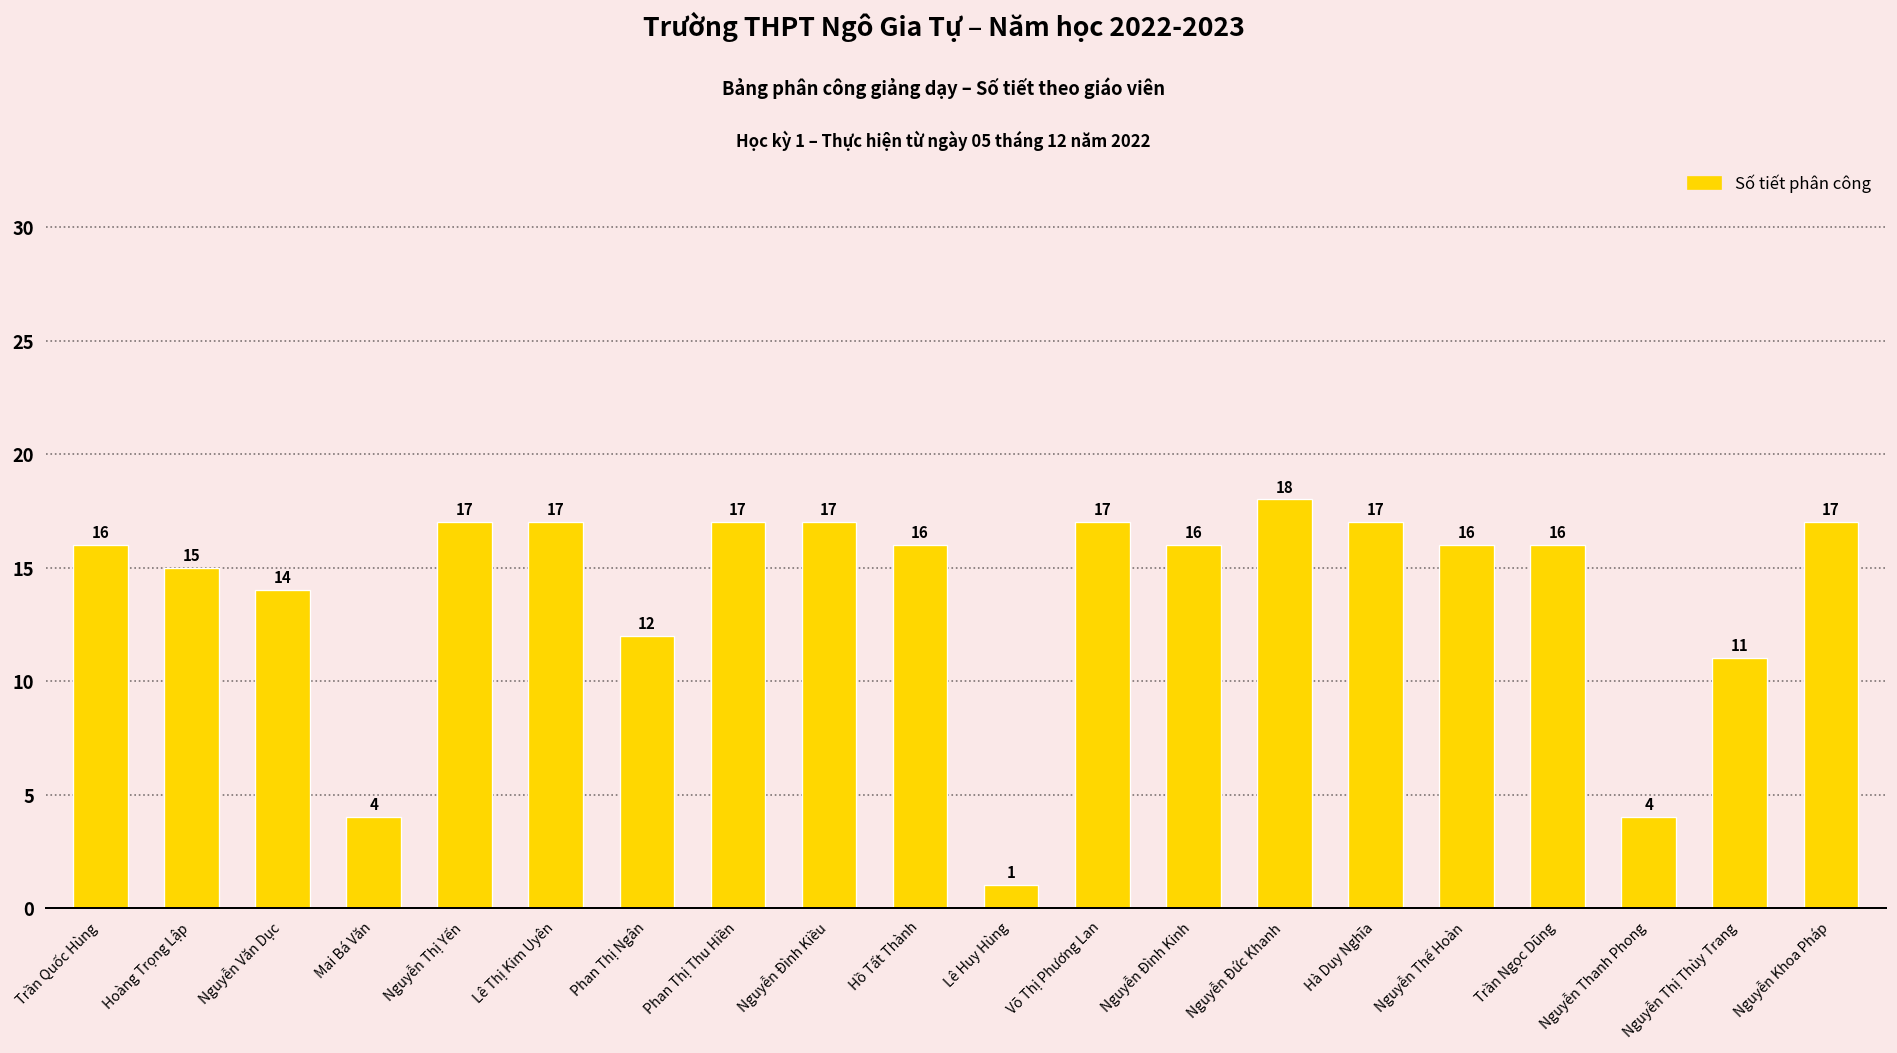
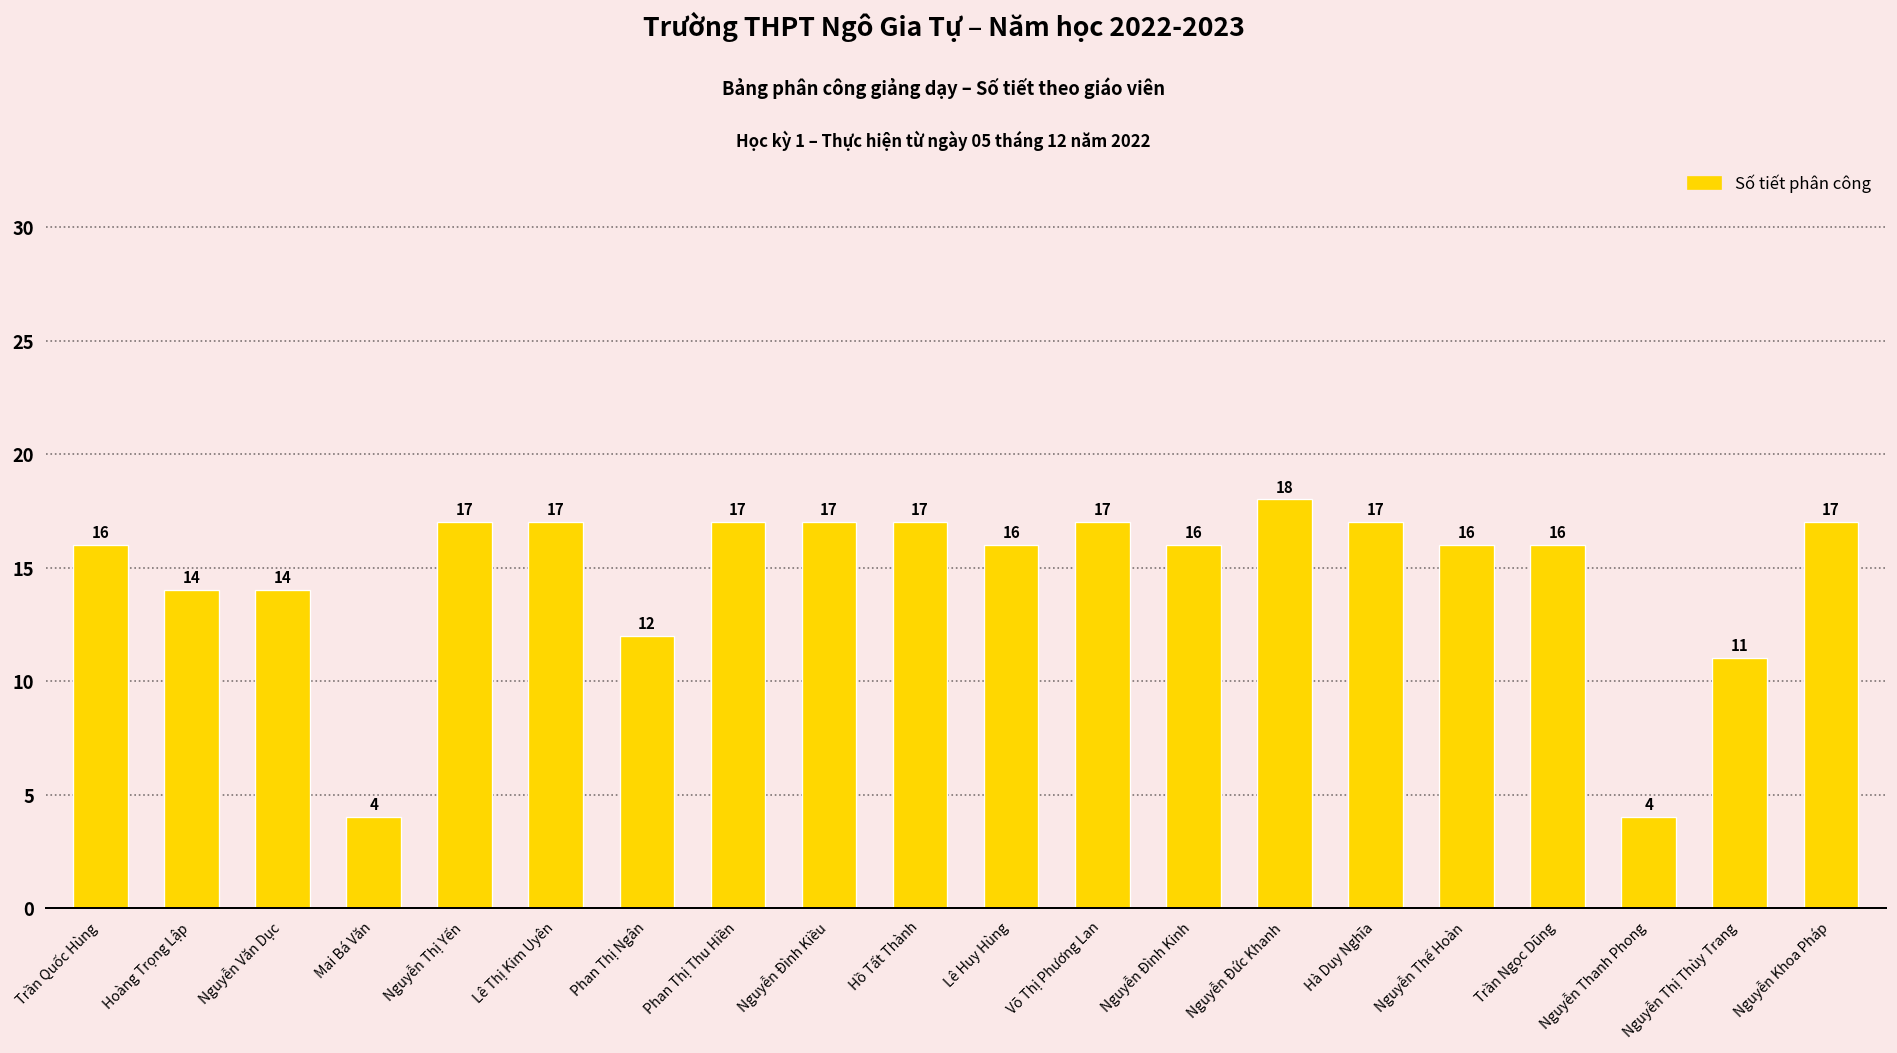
  {
    "Trần Quốc Hùng": 16,
-   "Hoàng Trọng Lập": 15,
+   "Hoàng Trọng Lập": 14,
    "Nguyễn Văn Dục": 14,
    "Mai Bá Văn": 4,
    "Nguyễn Thị Yến": 17,
    "Lê Thị Kim Uyên": 17,
    "Phan Thị Ngân": 12,
    "Phan Thị Thu Hiền": 17,
    "Nguyễn Đình Kiều": 17,
-   "Hồ Tất Thành": 16,
-   "Lê Huy Hùng": 1,
+   "Hồ Tất Thành": 17,
+   "Lê Huy Hùng": 16,
    "Võ Thị Phương Lan": 17,
    "Nguyễn Đình Kinh": 16,
    "Nguyễn Đức Khanh": 18,
    "Hà Duy Nghĩa": 17,
    "Nguyễn Thế Hoàn": 16,
    "Trần Ngọc Dũng": 16,
    "Nguyễn Thanh Phong": 4,
    "Nguyễn Thị Thùy Trang": 11,
    "Nguyễn Khoa Pháp": 17
  }
